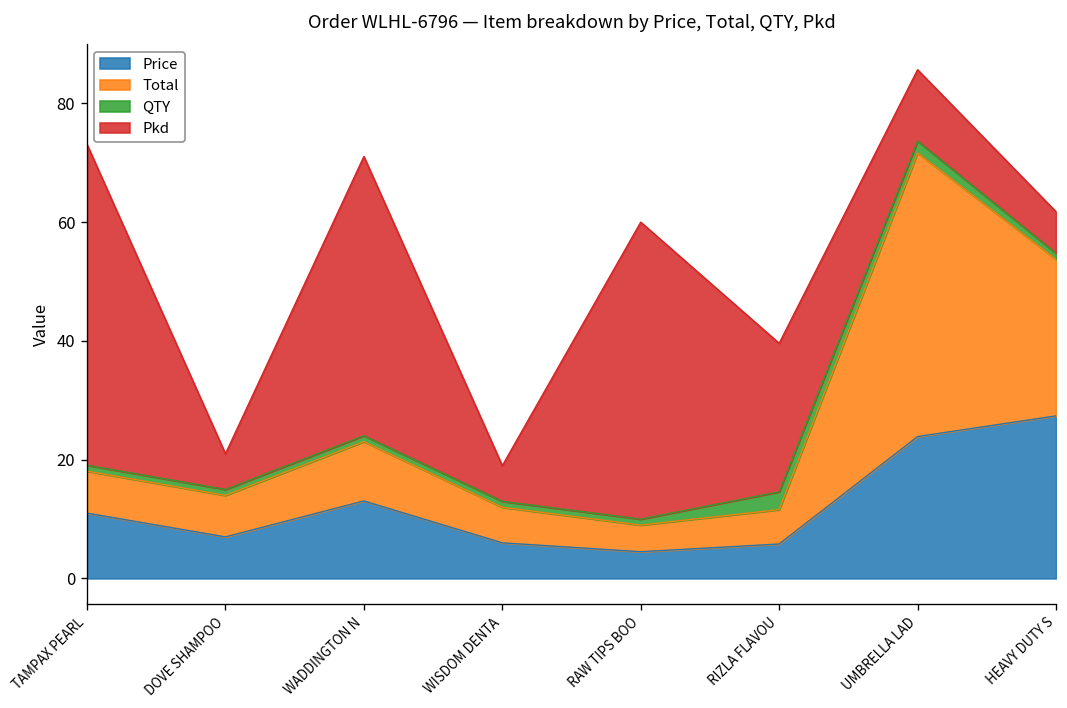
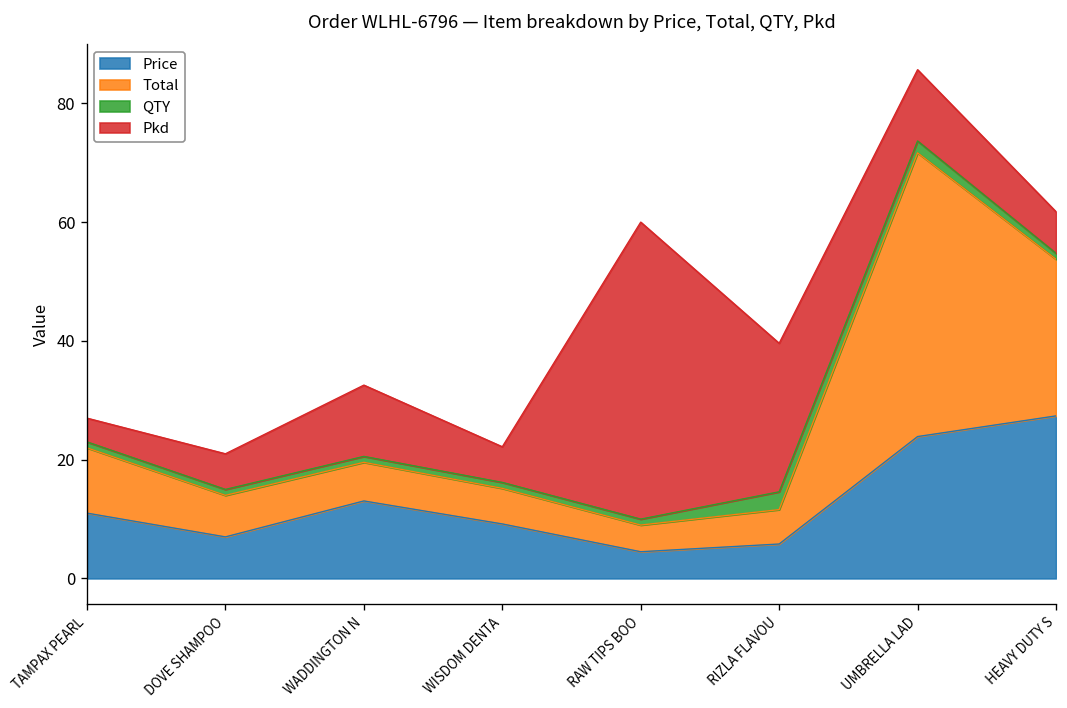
  {
    "Price": {
      "TAMPAX PEARL": 11,
      "DOVE SHAMPOO": 7,
      "WADDINGTON N": 13,
-     "WISDOM DENTA": 6,
+     "WISDOM DENTA": 9,
      "RAW TIPS BOO": 4,
      "RIZLA FLAVOU": 6,
      "UMBRELLA LAD": 24,
      "HEAVY DUTY S": 27
    },
    "Total": {
-     "TAMPAX PEARL": 7,
+     "TAMPAX PEARL": 11,
      "DOVE SHAMPOO": 7,
-     "WADDINGTON N": 10,
+     "WADDINGTON N": 7,
      "WISDOM DENTA": 6,
      "RAW TIPS BOO": 4,
      "RIZLA FLAVOU": 6,
      "UMBRELLA LAD": 48,
      "HEAVY DUTY S": 26
    },
    "QTY": {
      "TAMPAX PEARL": 1,
      "DOVE SHAMPOO": 1,
      "WADDINGTON N": 1,
      "WISDOM DENTA": 1,
      "RAW TIPS BOO": 1,
      "RIZLA FLAVOU": 3,
      "UMBRELLA LAD": 2,
      "HEAVY DUTY S": 1
    },
    "Pkd": {
-     "TAMPAX PEARL": 54,
+     "TAMPAX PEARL": 4,
      "DOVE SHAMPOO": 6,
-     "WADDINGTON N": 47,
+     "WADDINGTON N": 12,
      "WISDOM DENTA": 6,
      "RAW TIPS BOO": 50,
      "RIZLA FLAVOU": 25,
      "UMBRELLA LAD": 12,
      "HEAVY DUTY S": 7
    }
  }
